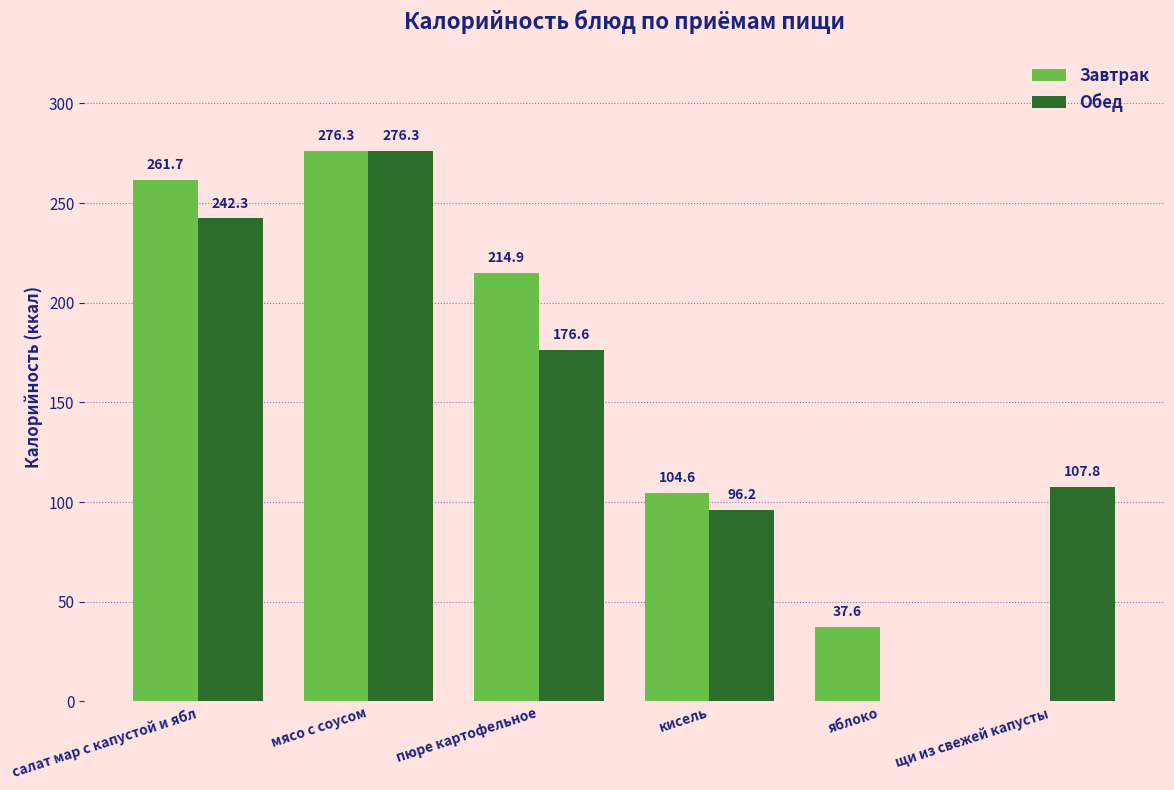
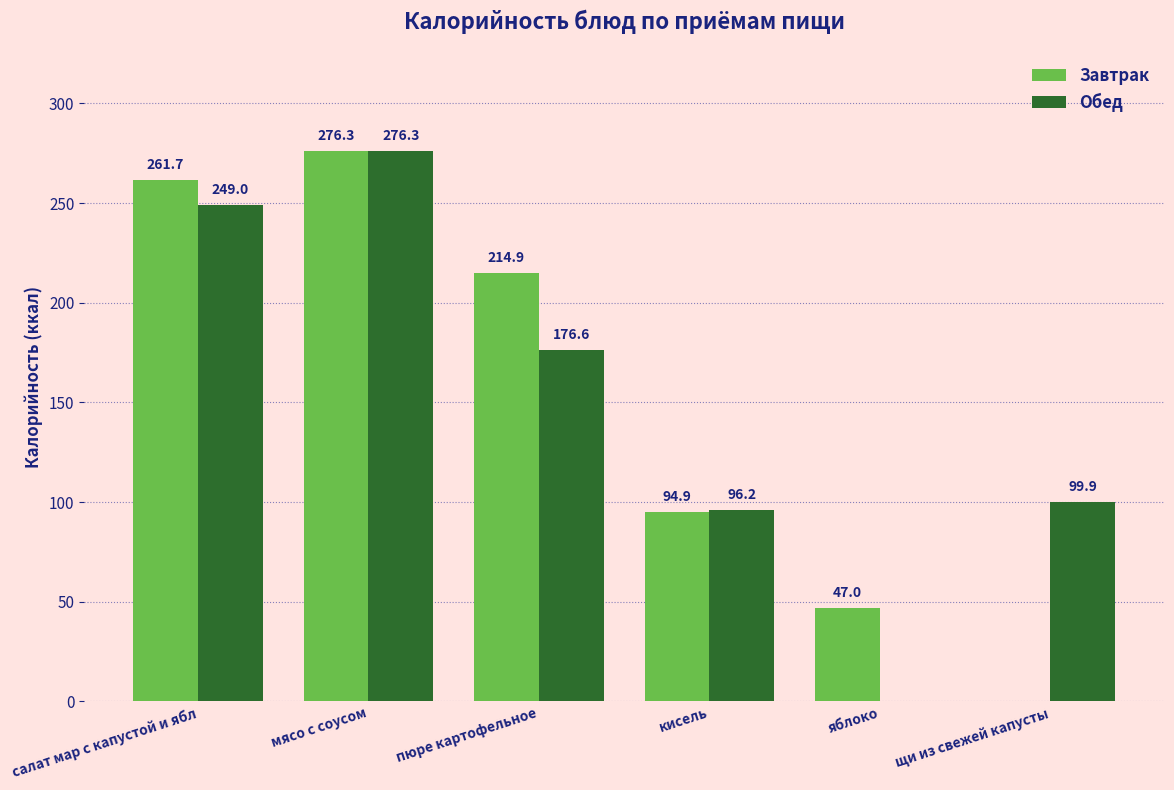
  {
    "Завтрак": {
      "салат мар с капустой и ябл": 261.7,
      "мясо с соусом": 276.3,
      "пюре картофельное": 214.9,
-     "кисель": 104.6,
-     "яблоко": 37.6
+     "кисель": 94.9,
+     "яблоко": 47.0
    },
    "Обед": {
-     "салат мар с капустой и ябл": 242.3,
+     "салат мар с капустой и ябл": 249.0,
      "мясо с соусом": 276.3,
      "пюре картофельное": 176.6,
      "кисель": 96.2,
-     "щи из свежей капусты": 107.8
+     "щи из свежей капусты": 99.9
    }
  }
